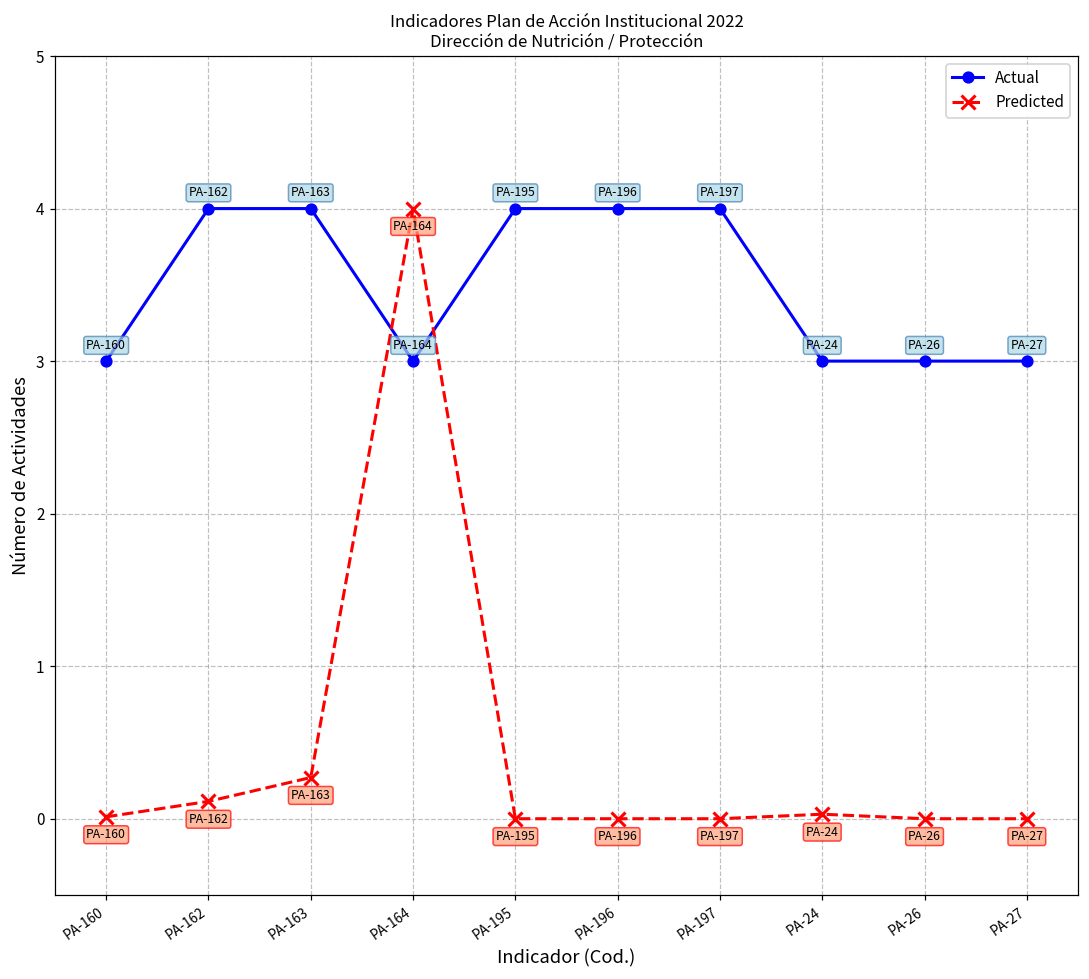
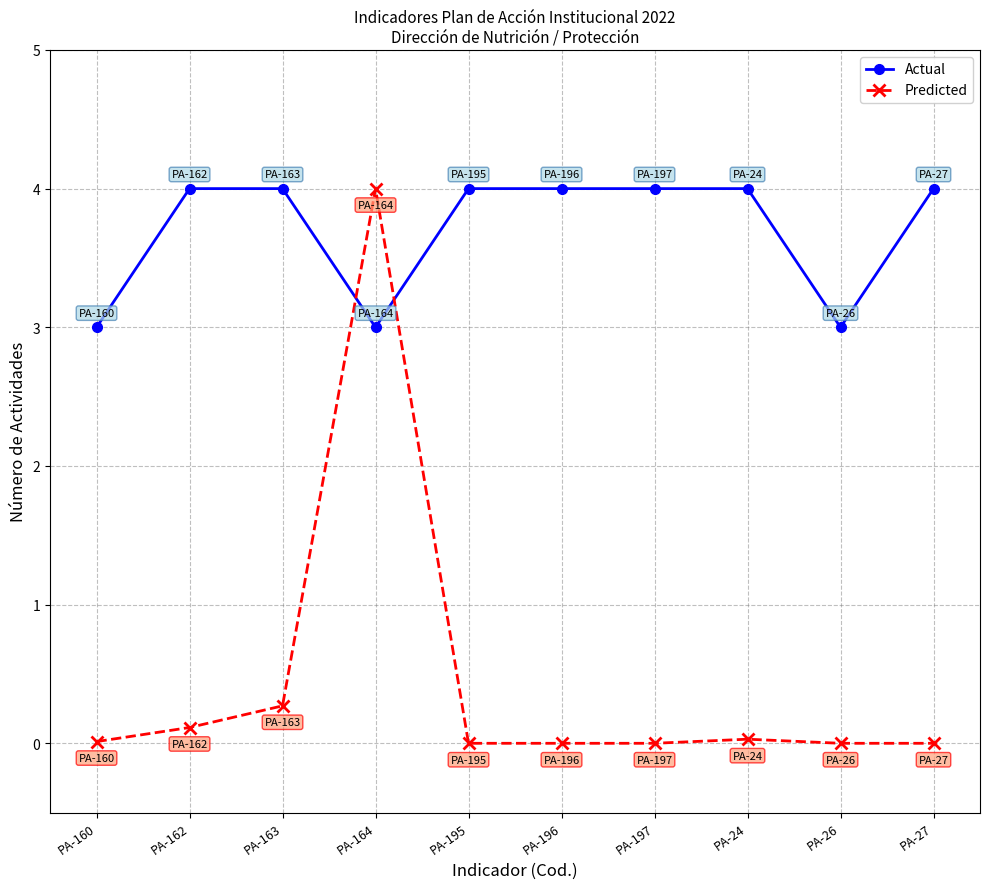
  {
    "Actual": {
      "PA-160": 3,
      "PA-162": 4,
      "PA-163": 4,
      "PA-164": 3,
      "PA-195": 4,
      "PA-196": 4,
      "PA-197": 4,
-     "PA-24": 3,
+     "PA-24": 4,
      "PA-26": 3,
-     "PA-27": 3
+     "PA-27": 4
    },
    "Predicted": {
      "PA-160": 0,
      "PA-162": 0.11,
      "PA-163": 0.27,
      "PA-164": 4,
      "PA-195": 0,
      "PA-196": 0,
      "PA-197": 0,
      "PA-24": 0.03,
      "PA-26": 0,
      "PA-27": 0
    }
  }
